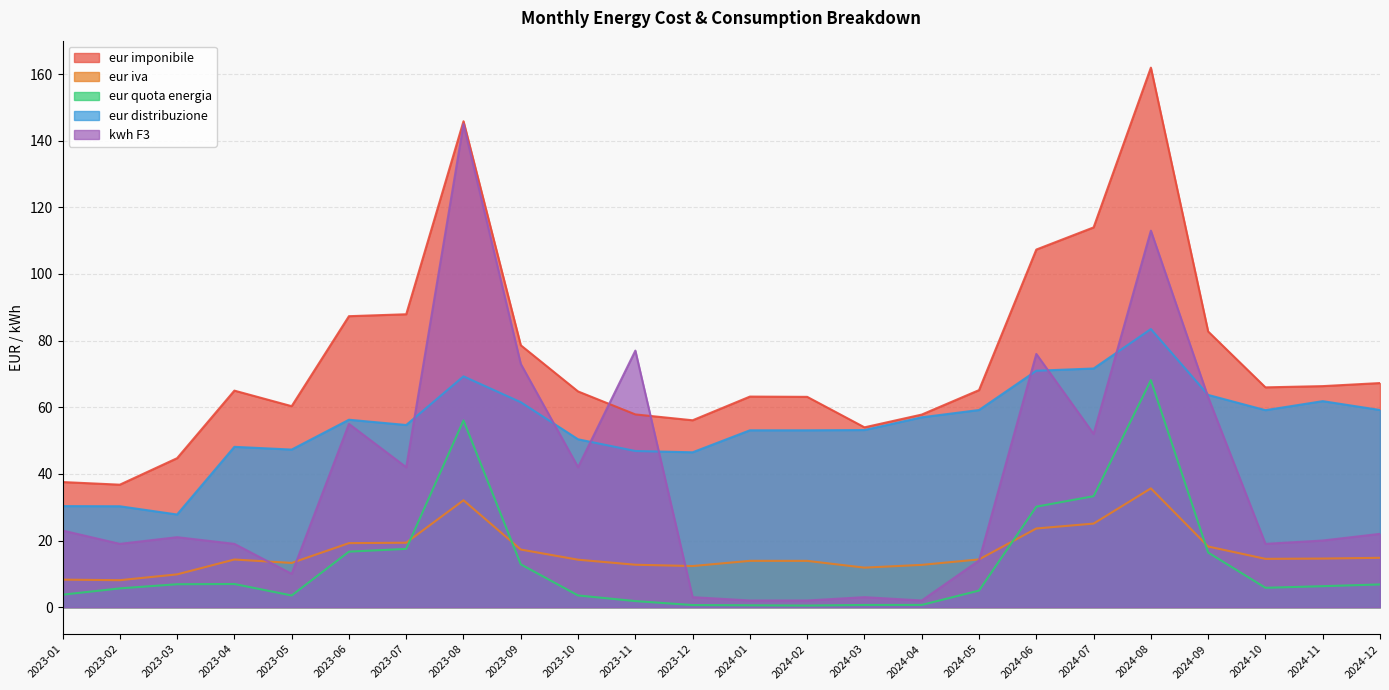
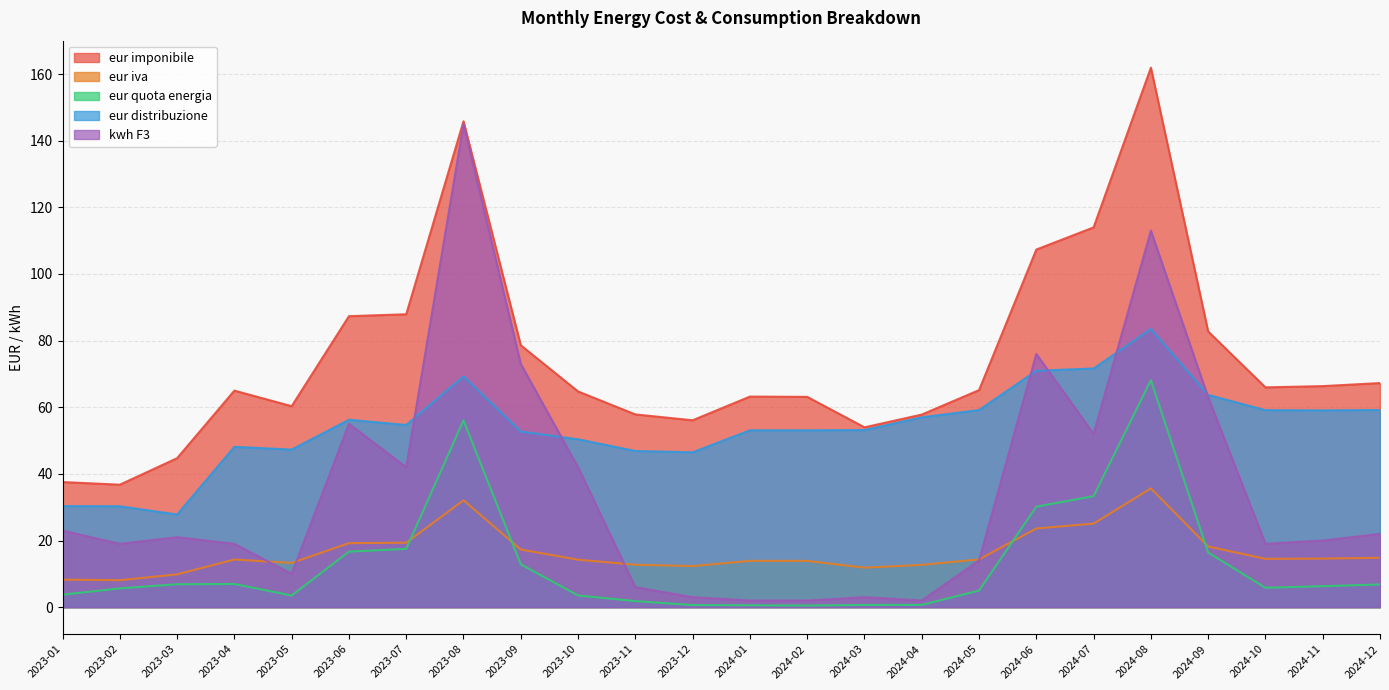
  {
    "eur quota energia": {
      "2023-01": 4,
      "2023-02": 6,
      "2023-03": 7,
      "2023-04": 7,
      "2023-05": 4,
      "2023-06": 17,
      "2023-07": 17,
      "2023-08": 56,
      "2023-09": 13,
      "2023-10": 4,
      "2023-11": 2,
      "2023-12": 1,
      "2024-01": 1,
      "2024-02": 0,
      "2024-03": 1,
      "2024-04": 1,
      "2024-05": 5,
      "2024-06": 30,
      "2024-07": 33,
      "2024-08": 68,
      "2024-09": 16,
      "2024-10": 6,
      "2024-11": 6,
      "2024-12": 7
    },
    "eur distribuzione": {
      "2023-01": 30,
      "2023-02": 30,
      "2023-03": 28,
      "2023-04": 48,
      "2023-05": 47,
      "2023-06": 56,
      "2023-07": 55,
      "2023-08": 69,
-     "2023-09": 62,
+     "2023-09": 53,
      "2023-10": 50,
      "2023-11": 47,
      "2023-12": 46,
      "2024-01": 53,
      "2024-02": 53,
      "2024-03": 53,
      "2024-04": 57,
      "2024-05": 59,
      "2024-06": 71,
      "2024-07": 72,
      "2024-08": 83,
      "2024-10": 59,
-     "2024-11": 62,
+     "2024-11": 59,
      "2024-12": 59
    },
    "kwh F3": {
      "2023-01": 23,
      "2023-02": 19,
      "2023-03": 21,
      "2023-04": 19,
      "2023-05": 10,
      "2023-06": 55,
      "2023-07": 42,
      "2023-08": 145,
      "2023-09": 73,
      "2023-10": 42,
-     "2023-11": 77,
+     "2023-11": 6,
      "2023-12": 3,
      "2024-01": 2,
      "2024-02": 2,
      "2024-03": 3,
      "2024-04": 2,
      "2024-06": 76,
      "2024-07": 52,
      "2024-08": 113,
      "2024-10": 19,
      "2024-11": 20,
      "2024-12": 22
    }
  }
